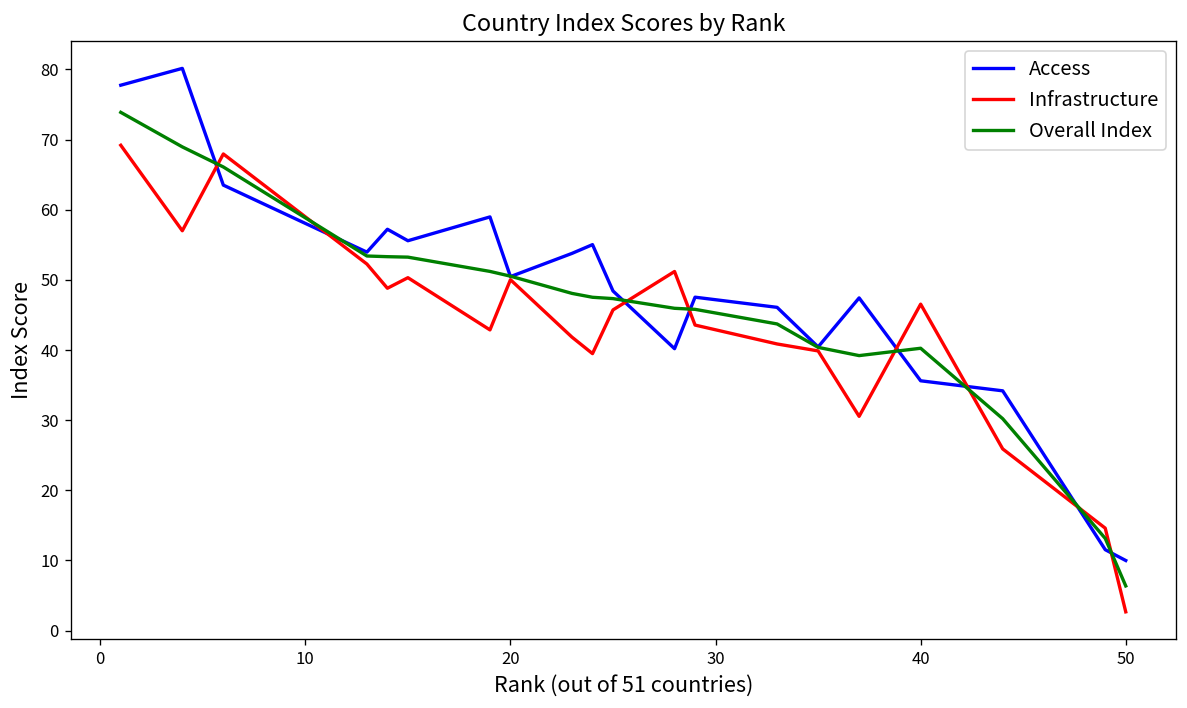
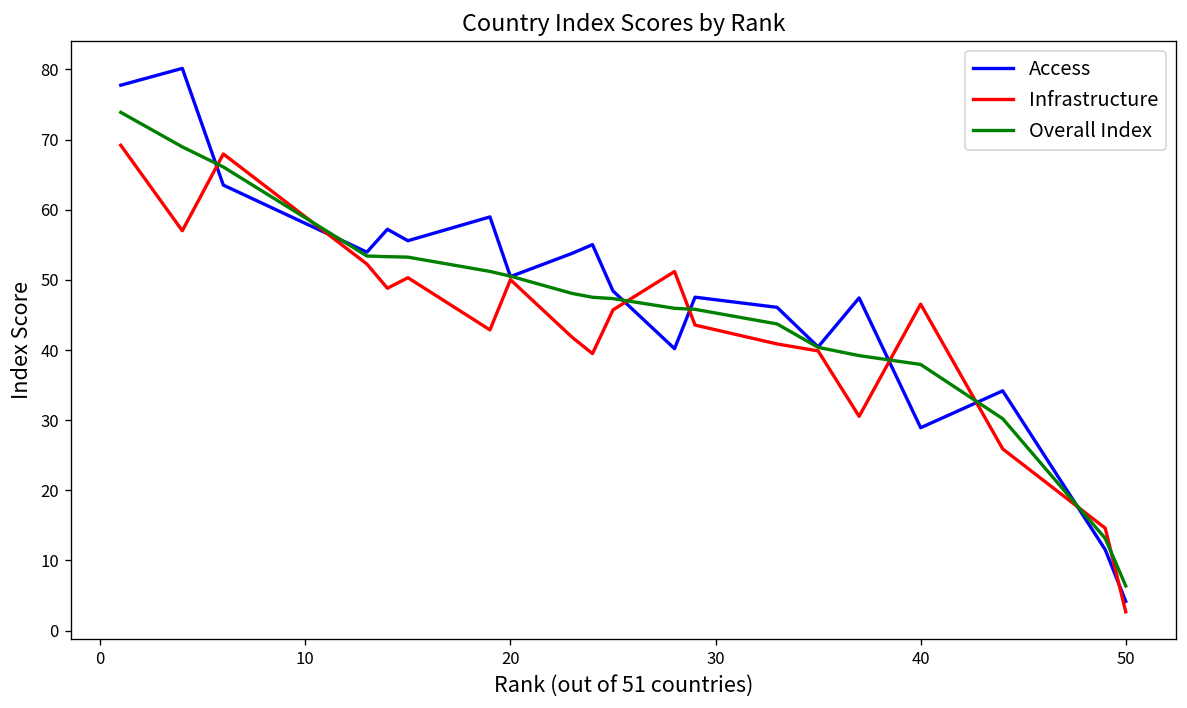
  {
    "Access": {
-     "40": 36,
-     "50": 10
+     "40": 29,
+     "50": 4
    },
    "Infrastructure": {
      "20": 50,
      "40": 47,
      "50": 3
    },
    "Overall Index": {
-     "40": 40,
+     "40": 38,
      "50": 6
    }
  }
